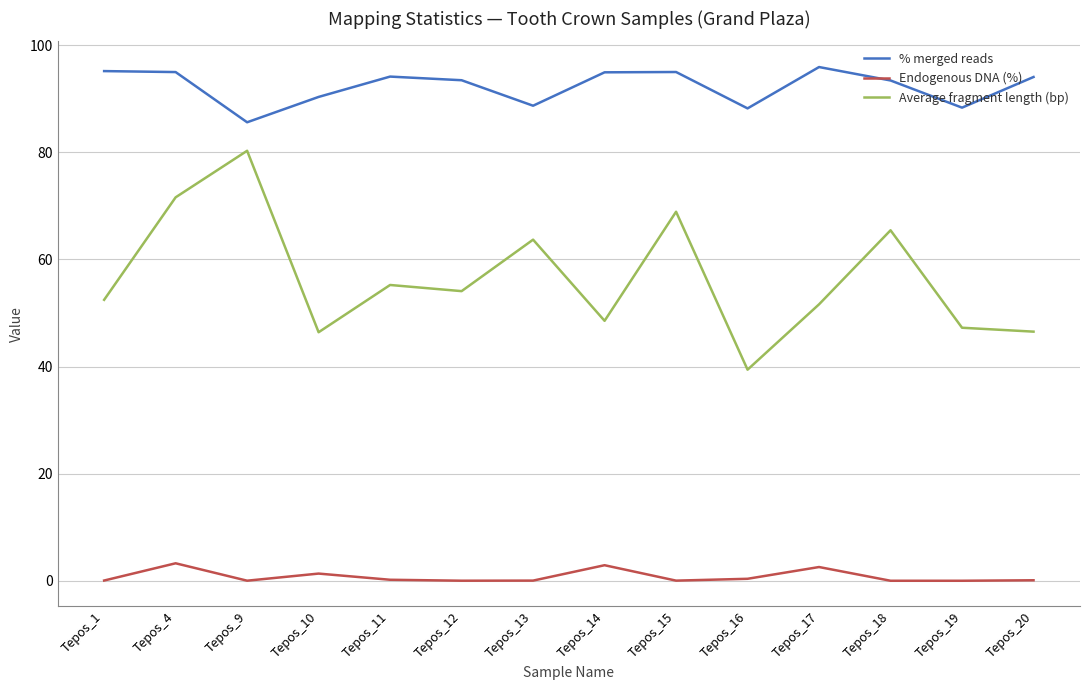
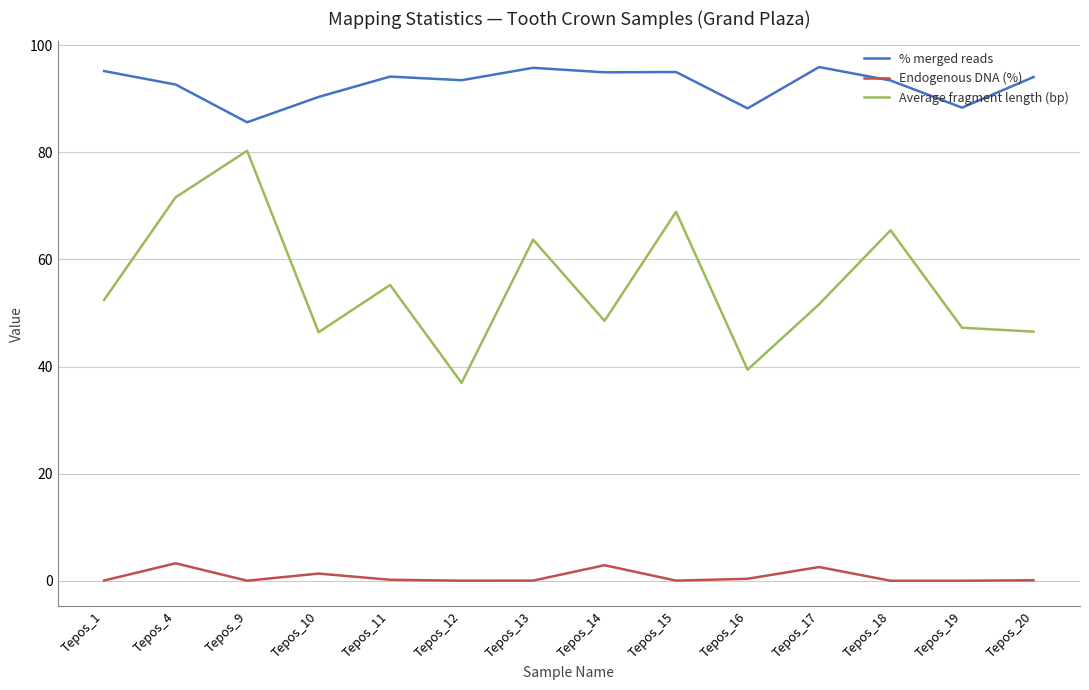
  {
    "% merged reads": {
      "Tepos_1": 95,
-     "Tepos_4": 95,
+     "Tepos_4": 93,
      "Tepos_9": 86,
      "Tepos_10": 90,
      "Tepos_11": 94,
      "Tepos_12": 93,
-     "Tepos_13": 89,
+     "Tepos_13": 96,
      "Tepos_14": 95,
      "Tepos_15": 95,
      "Tepos_16": 88,
      "Tepos_17": 96,
      "Tepos_18": 93,
      "Tepos_19": 88,
      "Tepos_20": 94
    },
    "Endogenous DNA (%)": {
      "Tepos_1": 0,
      "Tepos_4": 3,
      "Tepos_9": 0,
      "Tepos_10": 1,
      "Tepos_11": 0,
      "Tepos_12": 0,
      "Tepos_13": 0,
      "Tepos_14": 3,
      "Tepos_15": 0,
      "Tepos_16": 0,
      "Tepos_17": 3,
      "Tepos_18": 0,
      "Tepos_19": 0,
      "Tepos_20": 0
    },
    "Average fragment length (bp)": {
      "Tepos_1": 52,
      "Tepos_4": 72,
      "Tepos_9": 80,
      "Tepos_10": 46,
      "Tepos_11": 55,
-     "Tepos_12": 54,
+     "Tepos_12": 37,
      "Tepos_13": 64,
      "Tepos_14": 49,
      "Tepos_15": 69,
      "Tepos_16": 39,
      "Tepos_17": 52,
      "Tepos_18": 65,
      "Tepos_19": 47,
      "Tepos_20": 47
    }
  }
